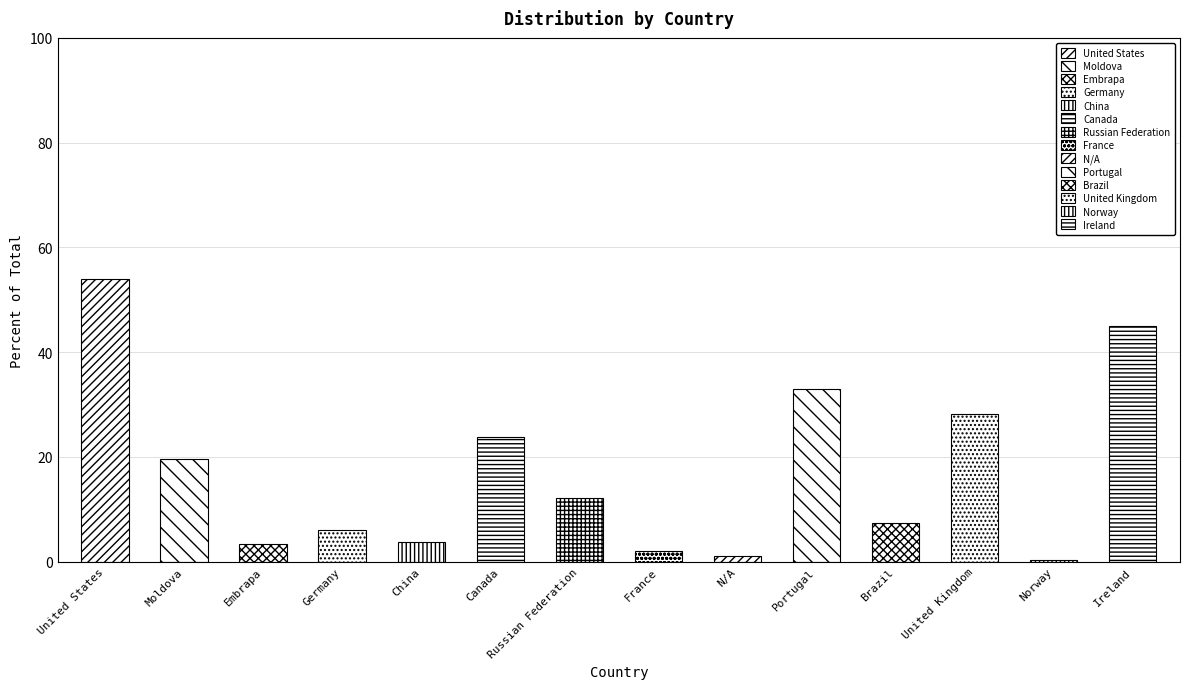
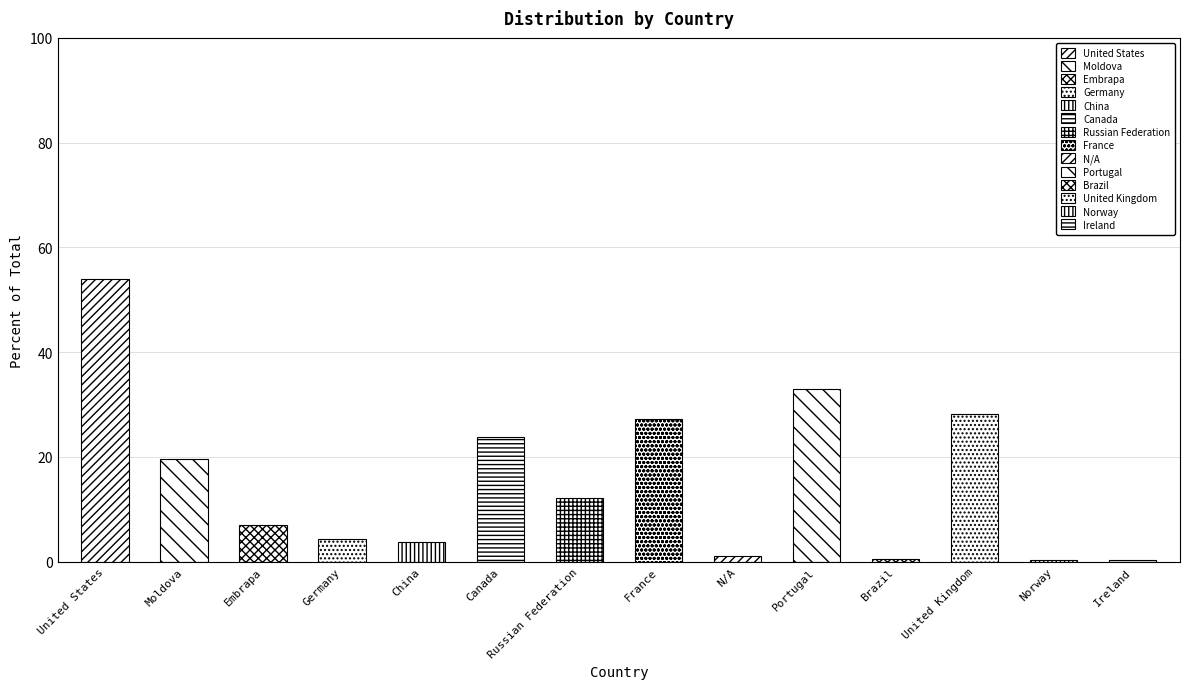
  {
    "United States": 54,
    "Moldova": 20,
-   "Embrapa": 3,
-   "Germany": 6,
+   "Embrapa": 7,
+   "Germany": 4,
    "China": 4,
    "Canada": 24,
    "Russian Federation": 12,
-   "France": 2,
+   "France": 27,
    "N/A": 1,
    "Portugal": 33,
-   "Brazil": 7,
+   "Brazil": 1,
    "United Kingdom": 28,
-   "Ireland": 45
+   "Ireland": 0
  }
